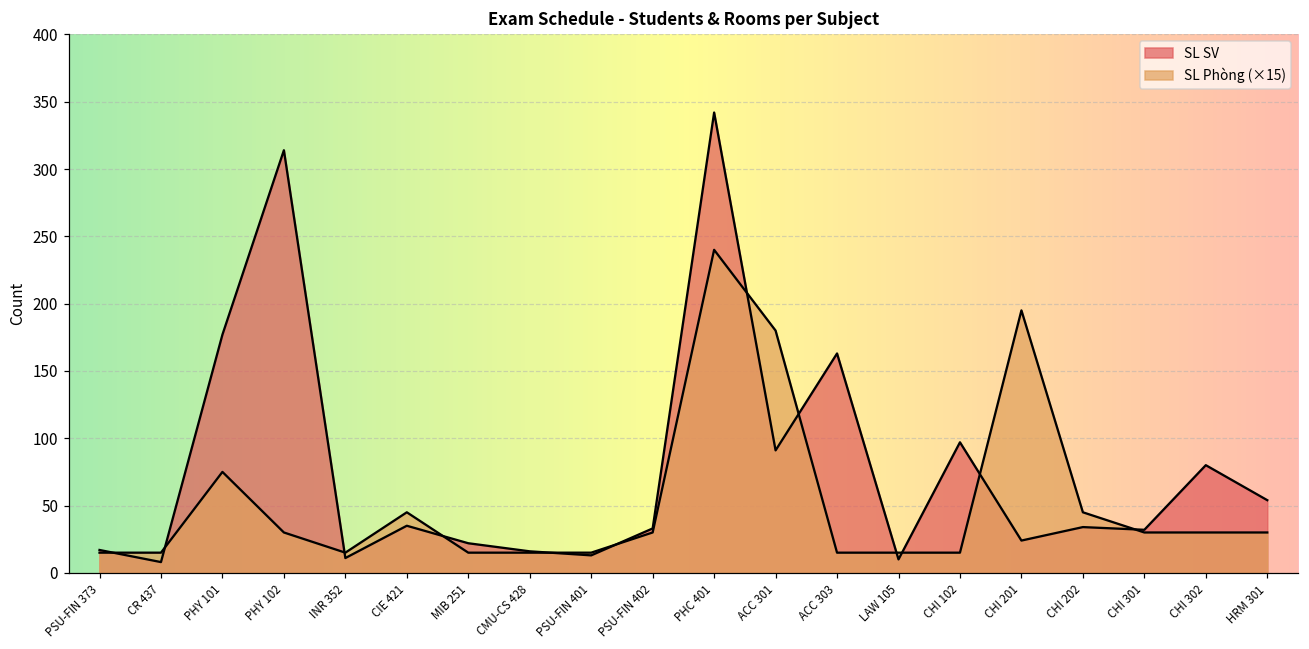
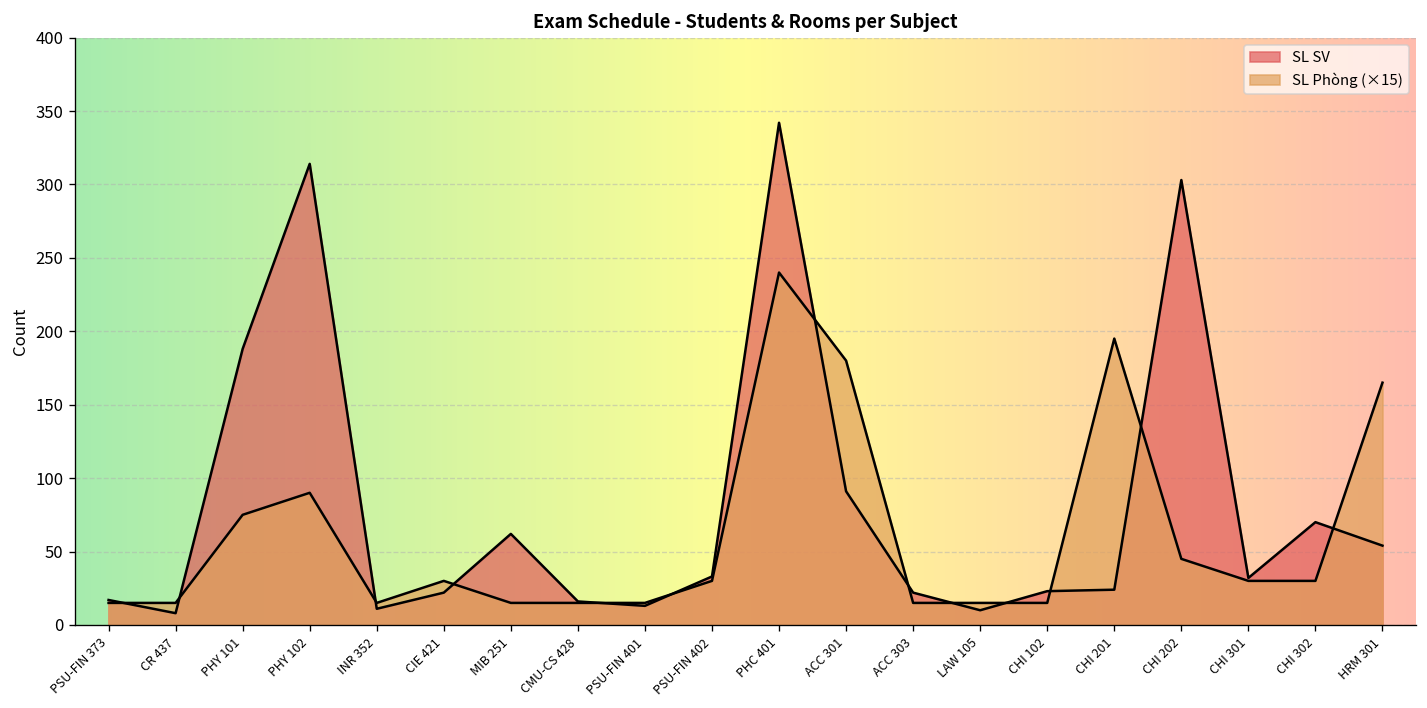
  {
    "SL SV": {
      "CR 437": 8,
-     "PHY 101": 177,
+     "PHY 101": 188,
      "PHY 102": 314,
      "INR 352": 11,
-     "CIE 421": 35,
-     "MIB 251": 22,
+     "CIE 421": 22,
+     "MIB 251": 62,
      "PSU-FIN 402": 33,
      "PHC 401": 342,
      "ACC 301": 91,
-     "ACC 303": 163,
+     "ACC 303": 22,
      "LAW 105": 10,
-     "CHI 102": 97,
+     "CHI 102": 23,
      "CHI 201": 24,
-     "CHI 202": 34,
-     "CHI 302": 80,
+     "CHI 202": 303,
+     "CHI 302": 70,
      "HRM 301": 54
    },
    "SL Phòng (×15)": {
      "CR 437": 15,
      "PHY 101": 75,
-     "PHY 102": 30,
+     "PHY 102": 90,
      "INR 352": 15,
-     "CIE 421": 45,
+     "CIE 421": 30,
      "MIB 251": 15,
      "PSU-FIN 402": 30,
      "PHC 401": 240,
      "ACC 301": 180,
      "ACC 303": 15,
      "LAW 105": 15,
      "CHI 102": 15,
      "CHI 201": 195,
      "CHI 202": 45,
      "CHI 302": 30,
-     "HRM 301": 30
+     "HRM 301": 165
    }
  }
